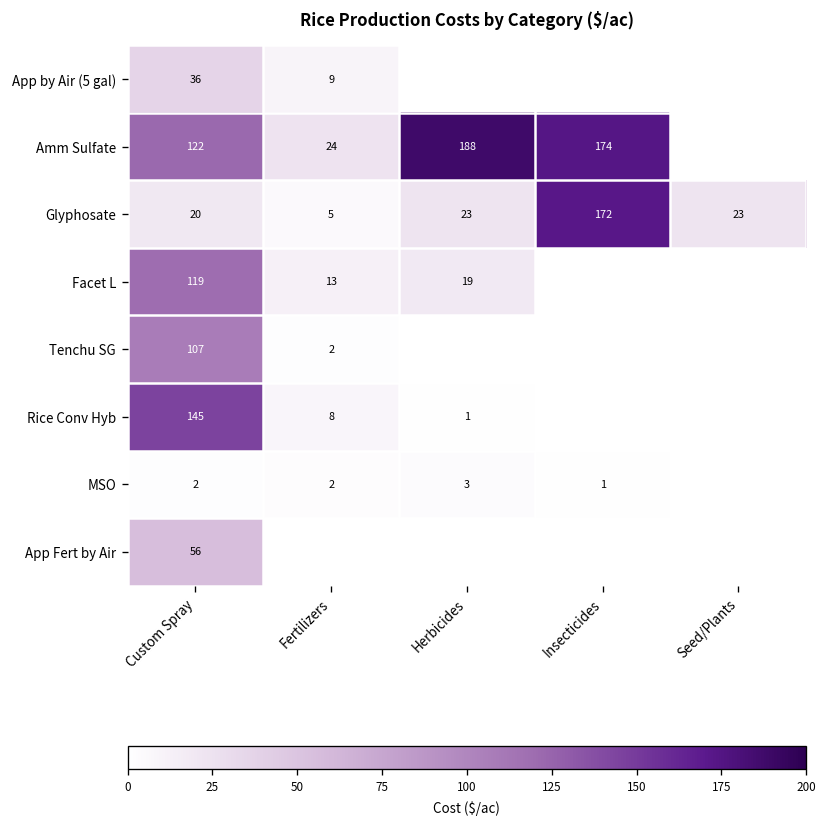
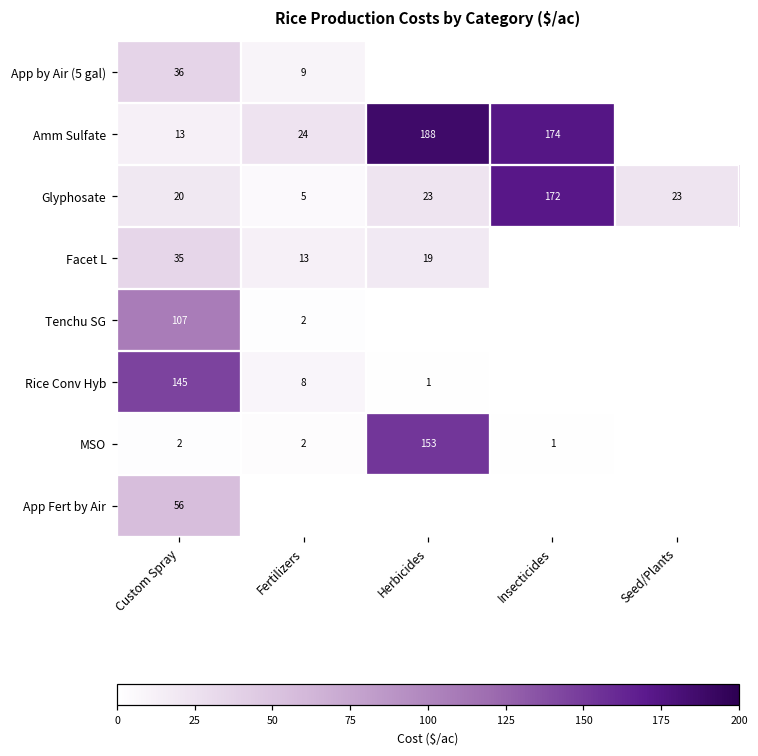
  {
    "App by Air (5 gal)": {
      "Custom Spray": 36,
      "Fertilizers": 9
    },
    "Amm Sulfate": {
-     "Custom Spray": 122,
+     "Custom Spray": 13,
      "Fertilizers": 24,
      "Herbicides": 188,
      "Insecticides": 174
    },
    "Glyphosate": {
      "Custom Spray": 20,
      "Fertilizers": 5,
      "Herbicides": 23,
      "Insecticides": 172,
      "Seed/Plants": 23
    },
    "Facet L": {
-     "Custom Spray": 119,
+     "Custom Spray": 35,
      "Fertilizers": 13,
      "Herbicides": 19
    },
    "Tenchu SG": {
      "Custom Spray": 107,
      "Fertilizers": 2
    },
    "Rice Conv Hyb": {
      "Custom Spray": 145,
      "Fertilizers": 8,
      "Herbicides": 1
    },
    "MSO": {
      "Custom Spray": 2,
      "Fertilizers": 2,
-     "Herbicides": 3,
+     "Herbicides": 153,
      "Insecticides": 1
    },
    "App Fert by Air": {
      "Custom Spray": 56
    }
  }
